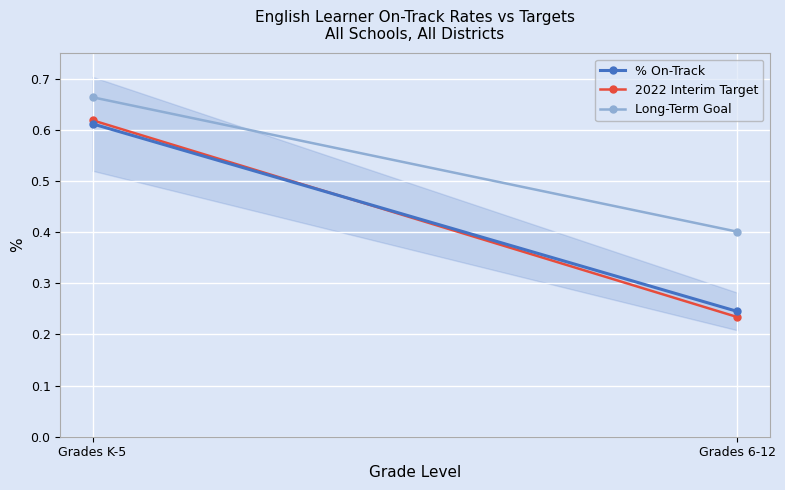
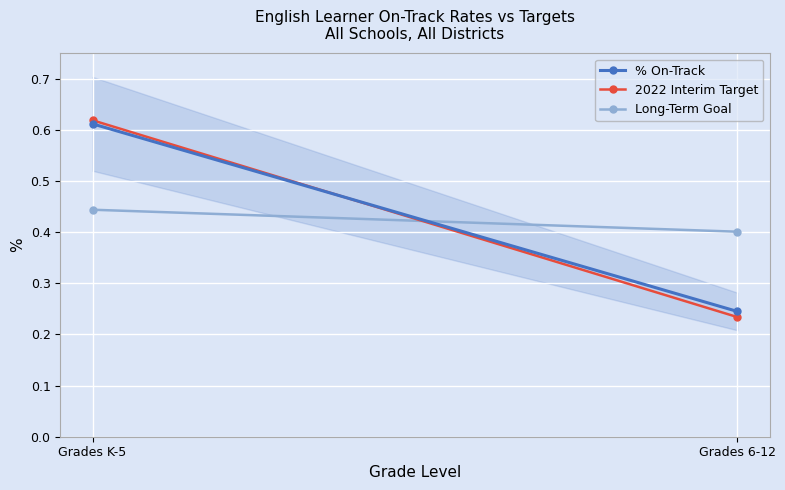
  {
    "2022 Interim Target": {
      "Grades K-5": 0.62,
      "Grades 6-12": 0.23
    },
    "Long-Term Goal": {
-     "Grades K-5": 0.66,
+     "Grades K-5": 0.44,
      "Grades 6-12": 0.40
    }
  }
